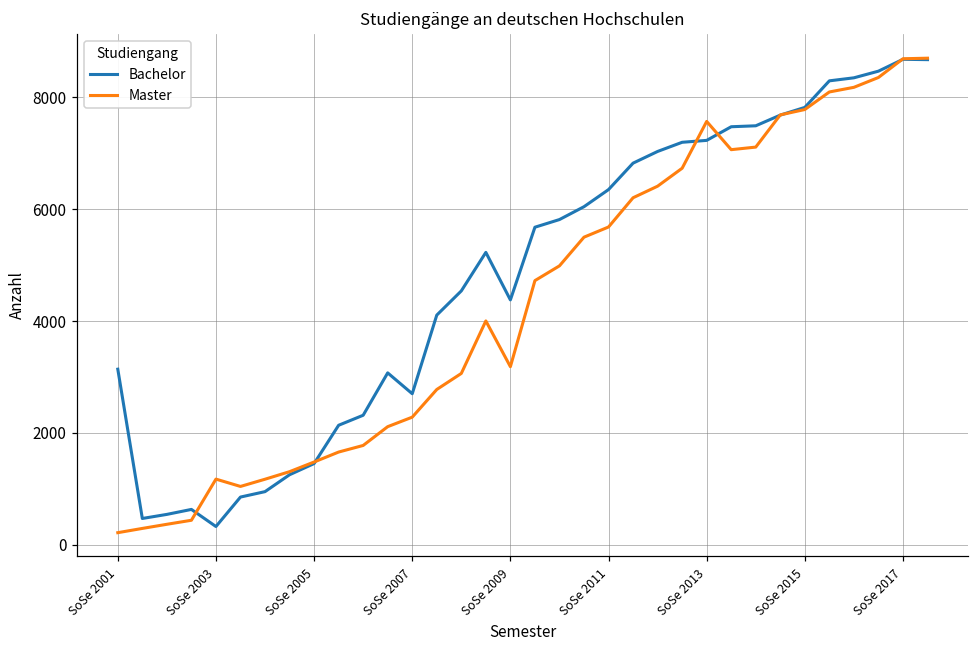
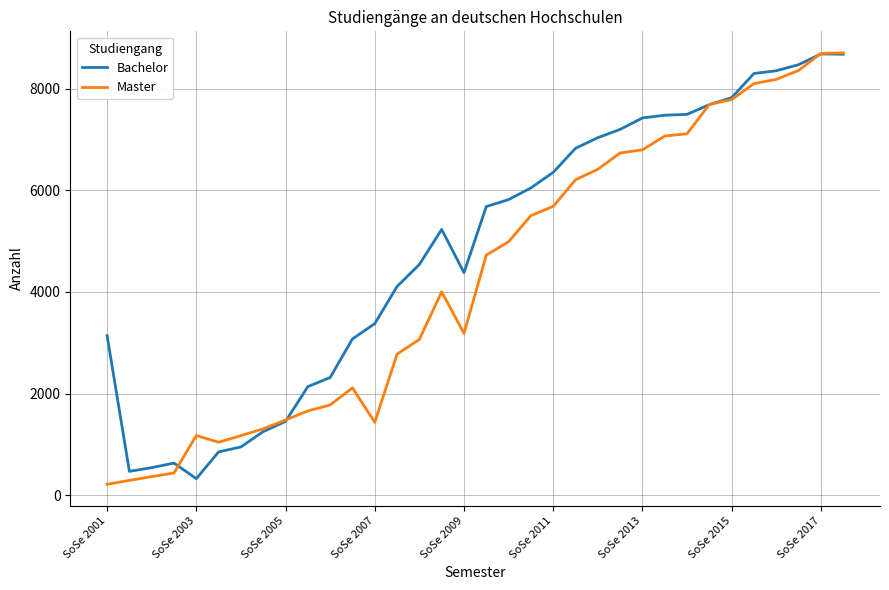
  {
    "Bachelor": {
      "SoSe 2001": 3100,
      "SoSe 2003": 300,
-     "SoSe 2007": 2700,
+     "SoSe 2007": 3400,
      "SoSe 2009": 4400,
      "SoSe 2011": 6400,
-     "SoSe 2013": 7200
+     "SoSe 2013": 7400
    },
    "Master": {
      "SoSe 2001": 200,
      "SoSe 2003": 1200,
-     "SoSe 2007": 2300,
+     "SoSe 2007": 1400,
      "SoSe 2009": 3200,
      "SoSe 2011": 5700,
-     "SoSe 2013": 7600
+     "SoSe 2013": 6800
    }
  }
